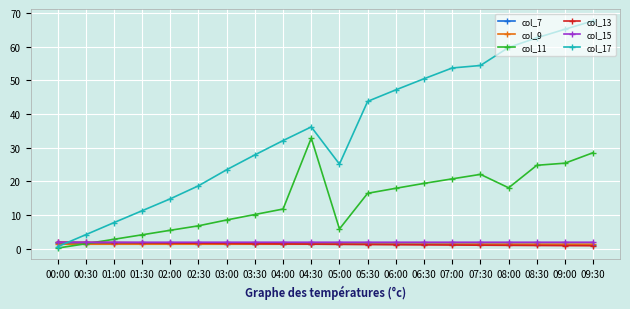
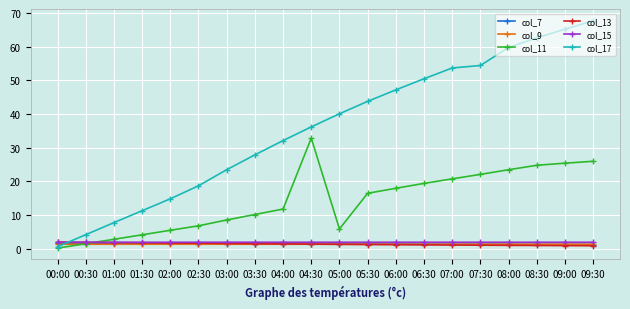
  {
    "col_11": {
      "01:00": 3,
      "01:30": 4,
      "02:00": 6,
      "02:30": 7,
      "03:00": 9,
      "03:30": 10,
      "04:00": 12,
      "04:30": 33,
      "05:00": 6,
      "05:30": 17,
      "06:00": 18,
      "06:30": 19,
      "07:00": 21,
      "07:30": 22,
-     "08:00": 18,
+     "08:00": 23,
      "08:30": 25,
      "09:00": 25,
-     "09:30": 29
+     "09:30": 26
    },
    "col_17": {
      "00:30": 4,
      "01:00": 8,
      "01:30": 11,
      "02:00": 15,
      "02:30": 19,
      "03:00": 23,
      "03:30": 28,
      "04:00": 32,
      "04:30": 36,
-     "05:00": 25,
+     "05:00": 40,
      "05:30": 44,
      "06:00": 47,
      "06:30": 51,
      "07:00": 54,
      "07:30": 54
    }
  }
